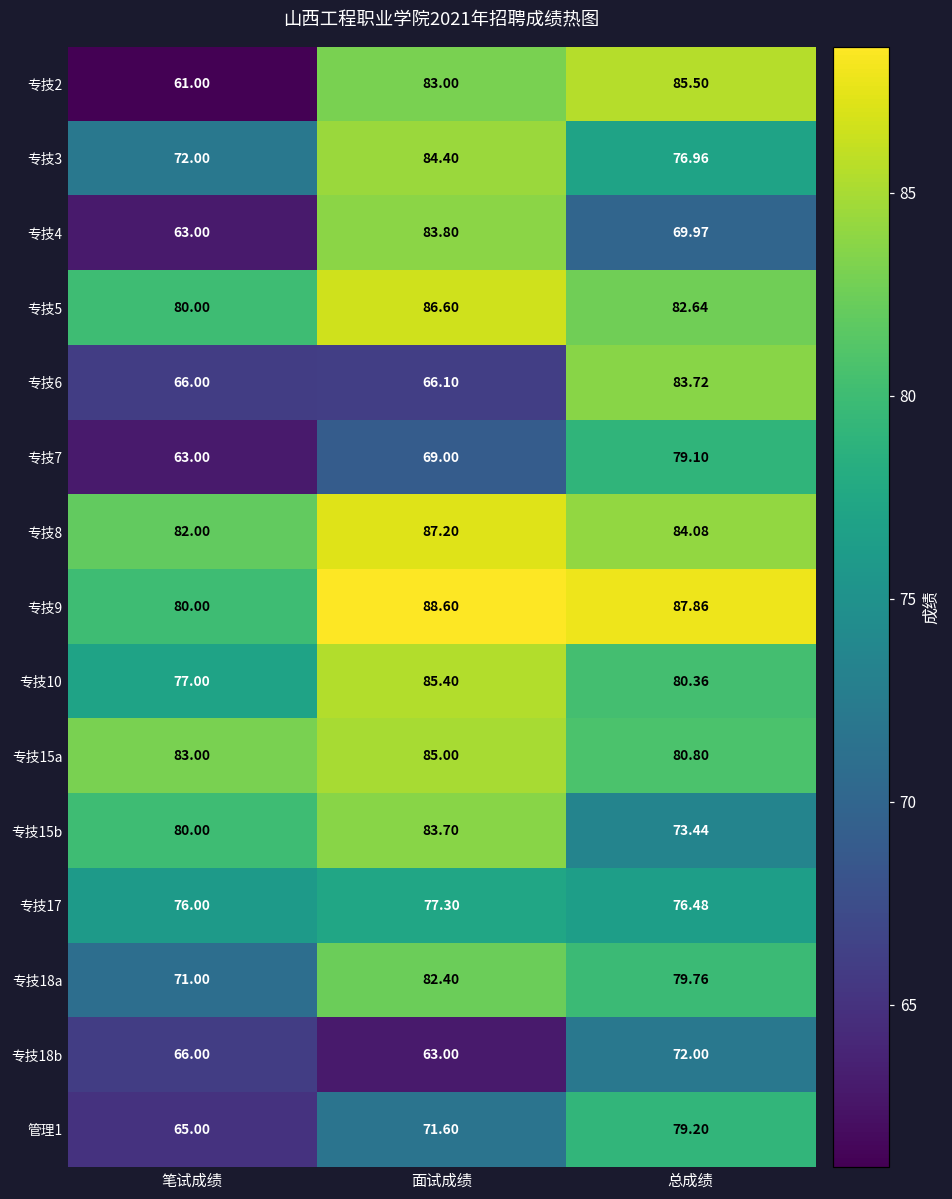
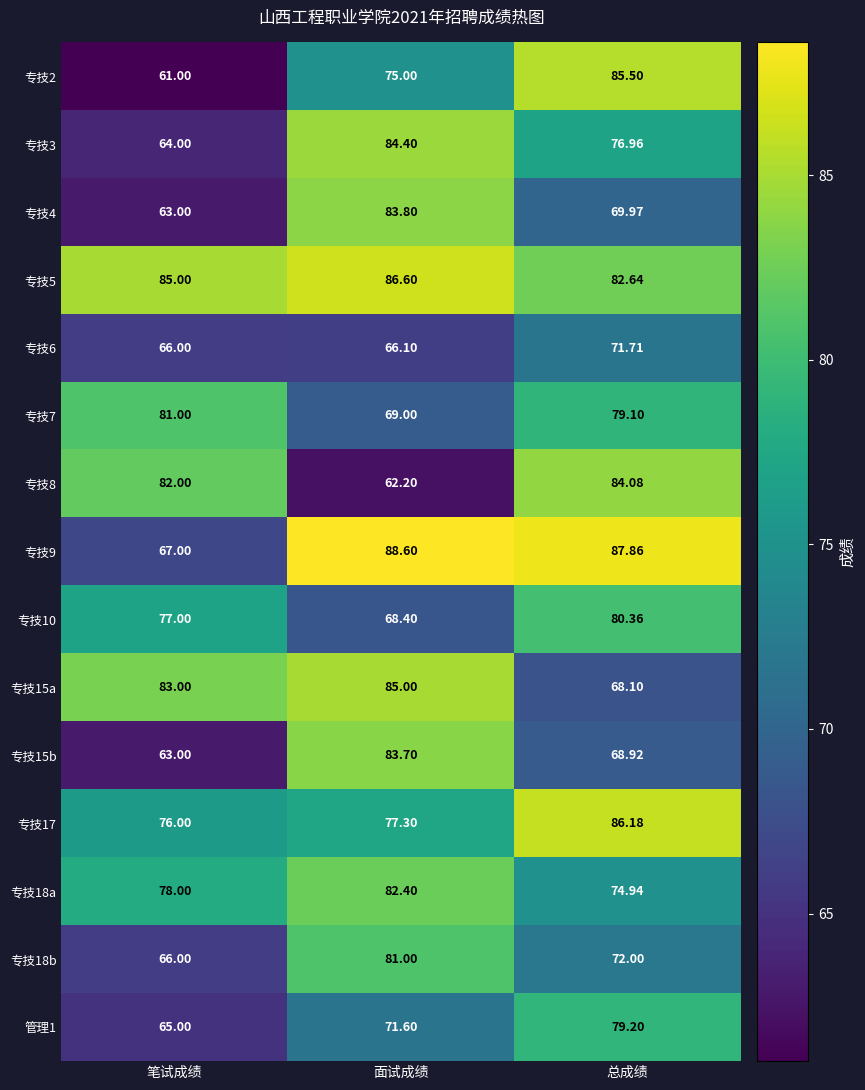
  {
    "专技2": {
      "笔试成绩": 61.00,
-     "面试成绩": 83.00,
+     "面试成绩": 75.00,
      "总成绩": 85.50
    },
    "专技3": {
-     "笔试成绩": 72.00,
+     "笔试成绩": 64.00,
      "面试成绩": 84.40,
      "总成绩": 76.96
    },
    "专技4": {
      "笔试成绩": 63.00,
      "面试成绩": 83.80,
      "总成绩": 69.97
    },
    "专技5": {
-     "笔试成绩": 80.00,
+     "笔试成绩": 85.00,
      "面试成绩": 86.60,
      "总成绩": 82.64
    },
    "专技6": {
      "笔试成绩": 66.00,
      "面试成绩": 66.10,
-     "总成绩": 83.72
+     "总成绩": 71.71
    },
    "专技7": {
-     "笔试成绩": 63.00,
+     "笔试成绩": 81.00,
      "面试成绩": 69.00,
      "总成绩": 79.10
    },
    "专技8": {
      "笔试成绩": 82.00,
-     "面试成绩": 87.20,
+     "面试成绩": 62.20,
      "总成绩": 84.08
    },
    "专技9": {
-     "笔试成绩": 80.00,
+     "笔试成绩": 67.00,
      "面试成绩": 88.60,
      "总成绩": 87.86
    },
    "专技10": {
      "笔试成绩": 77.00,
-     "面试成绩": 85.40,
+     "面试成绩": 68.40,
      "总成绩": 80.36
    },
    "专技15a": {
      "笔试成绩": 83.00,
      "面试成绩": 85.00,
-     "总成绩": 80.80
+     "总成绩": 68.10
    },
    "专技15b": {
-     "笔试成绩": 80.00,
+     "笔试成绩": 63.00,
      "面试成绩": 83.70,
-     "总成绩": 73.44
+     "总成绩": 68.92
    },
    "专技17": {
      "笔试成绩": 76.00,
      "面试成绩": 77.30,
-     "总成绩": 76.48
+     "总成绩": 86.18
    },
    "专技18a": {
-     "笔试成绩": 71.00,
+     "笔试成绩": 78.00,
      "面试成绩": 82.40,
-     "总成绩": 79.76
+     "总成绩": 74.94
    },
    "专技18b": {
      "笔试成绩": 66.00,
-     "面试成绩": 63.00,
+     "面试成绩": 81.00,
      "总成绩": 72.00
    },
    "管理1": {
      "笔试成绩": 65.00,
      "面试成绩": 71.60,
      "总成绩": 79.20
    }
  }
